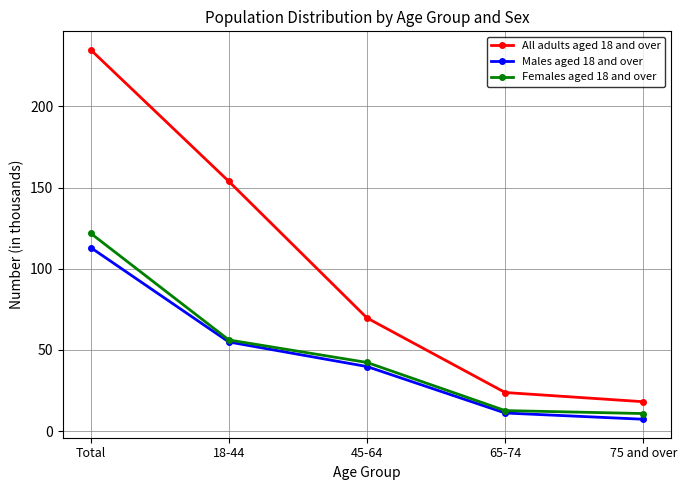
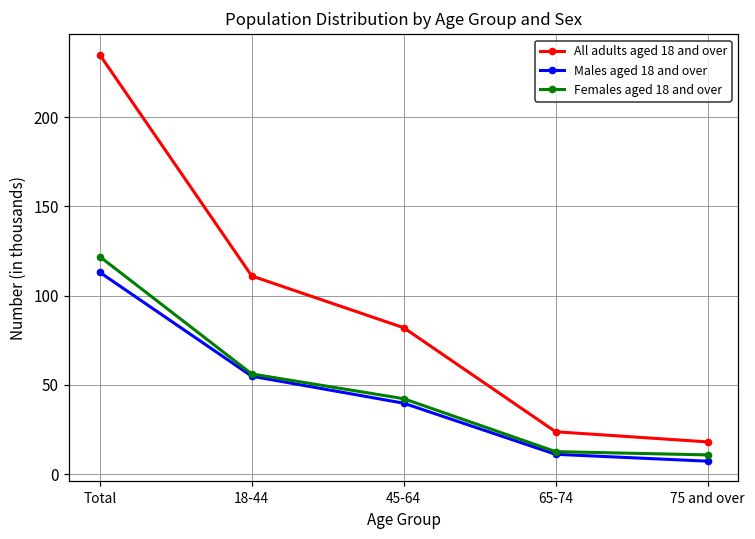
  {
    "All adults aged 18 and over": {
      "Total": 235,
-     "18-44": 154,
-     "45-64": 70,
+     "18-44": 111,
+     "45-64": 82,
      "65-74": 24,
      "75 and over": 18
    },
    "Males aged 18 and over": {
      "Total": 113,
      "45-64": 40,
      "75 and over": 7
    },
    "Females aged 18 and over": {
      "Total": 122,
      "45-64": 42,
      "75 and over": 11
    }
  }
